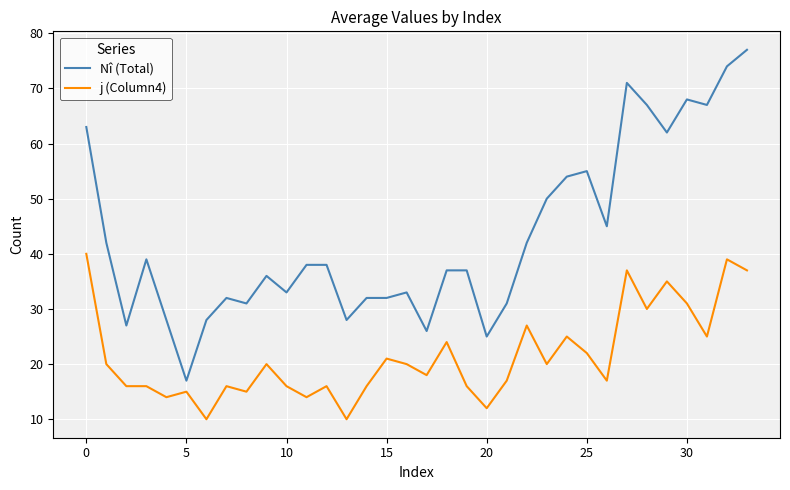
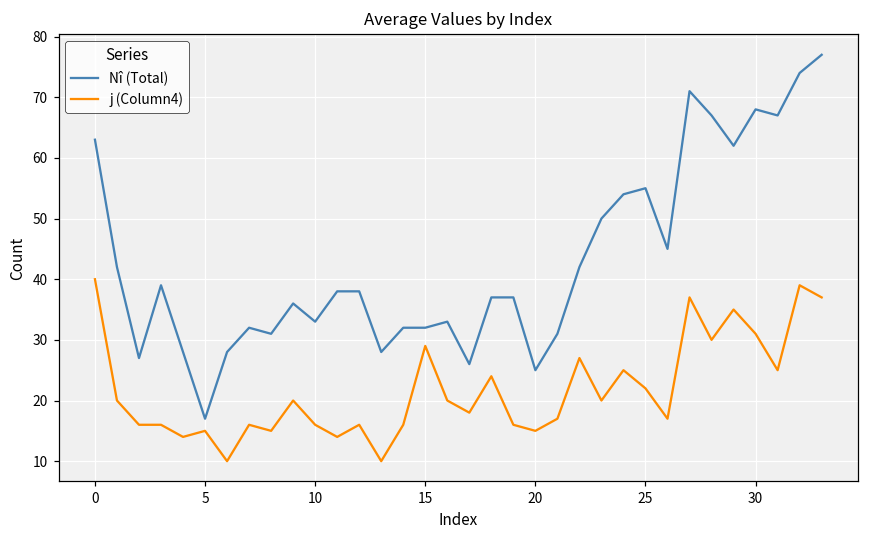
  {
    "Nî (Total)": {
      "0": 63,
      "5": 17,
      "10": 33,
      "15": 32,
      "20": 25,
      "25": 55,
      "30": 68
    },
    "j (Column4)": {
      "0": 40,
      "5": 15,
      "10": 16,
-     "15": 21,
-     "20": 12,
+     "15": 29,
+     "20": 15,
      "25": 22,
      "30": 31
    }
  }
